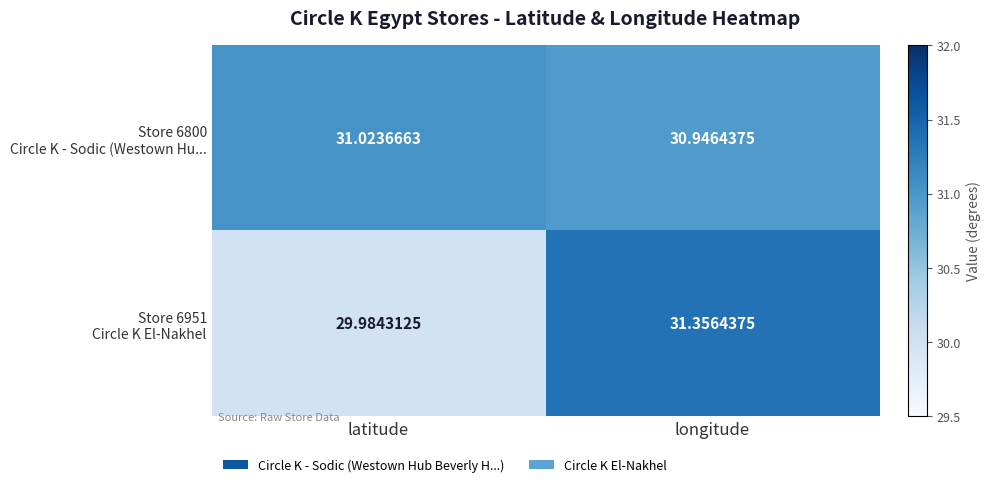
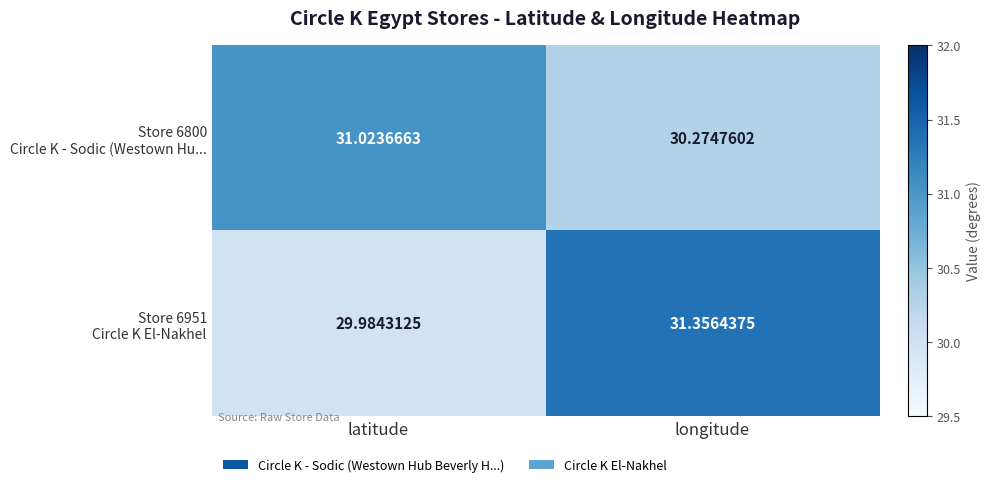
  {
    "Store 6800 Circle K - Sodic (Westown Hu...": {
      "latitude": 31.0236663,
-     "longitude": 30.9464375
+     "longitude": 30.2747602
    },
    "Store 6951 Circle K El-Nakhel": {
      "latitude": 29.9843125,
      "longitude": 31.3564375
    }
  }
